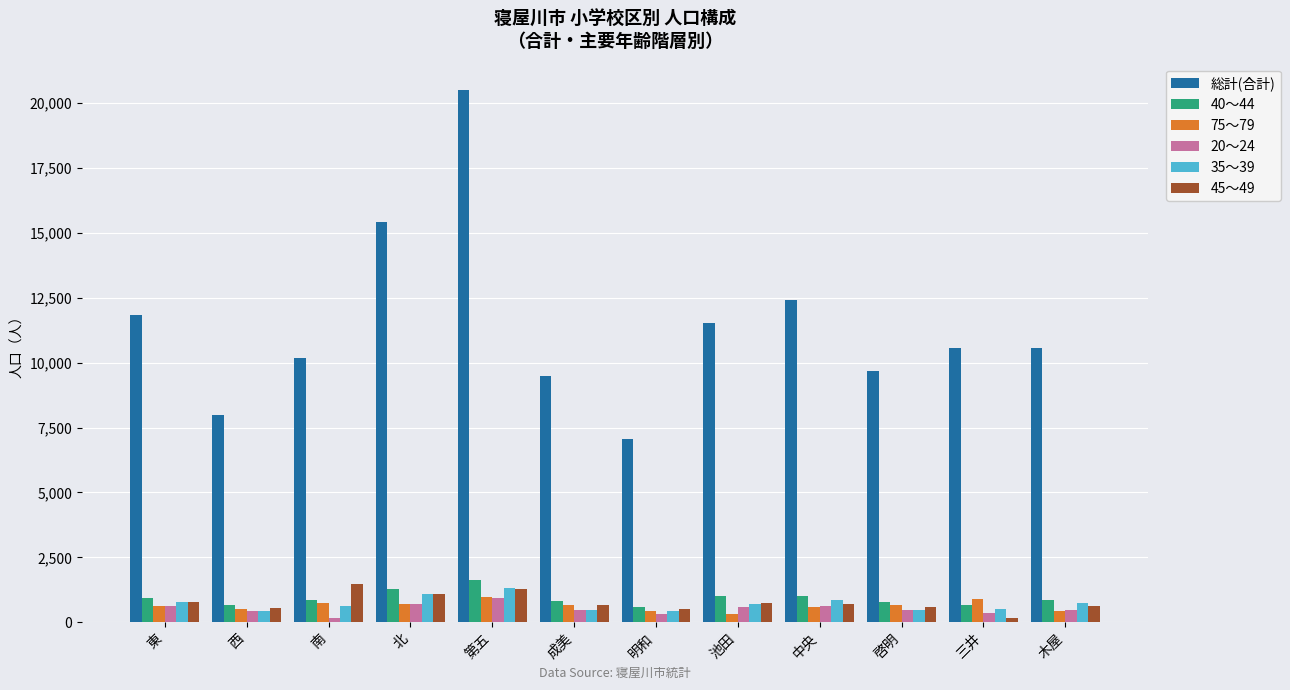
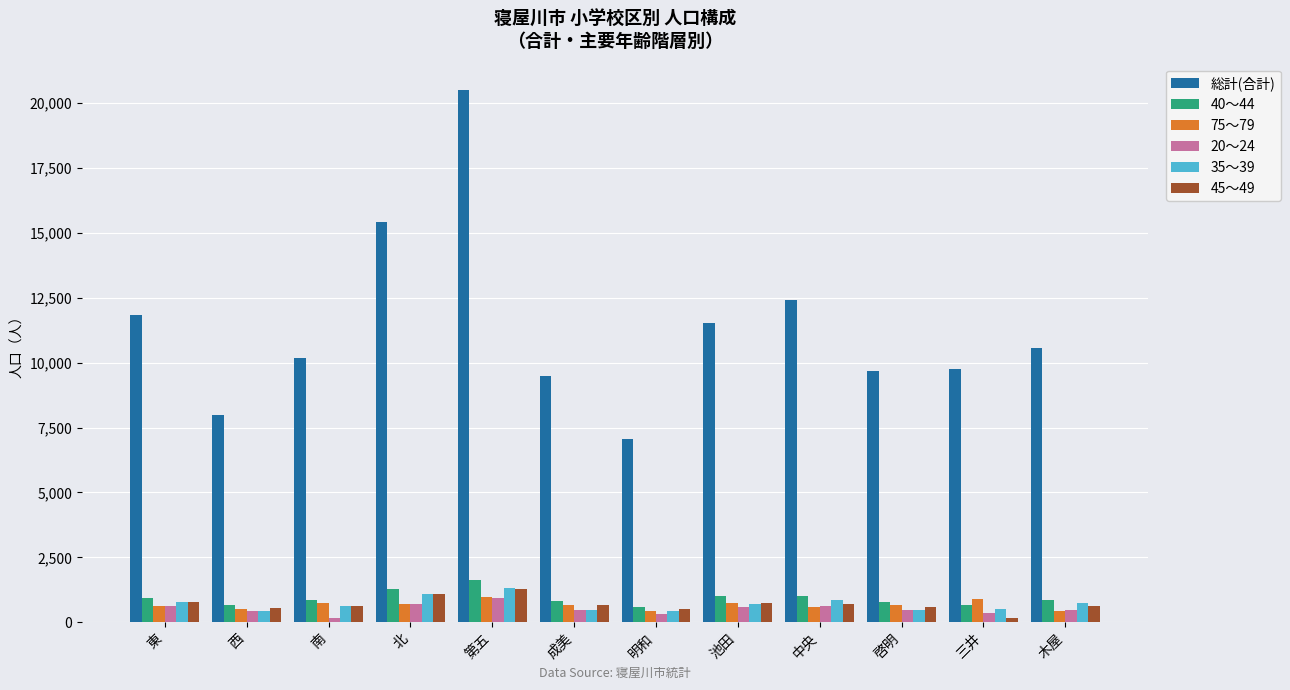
  {
    "総計(合計)": {
      "東": "11,800",
      "西": "8,000",
      "南": "10,200",
      "北": "15,400",
      "第五": "20,500",
      "成美": "9,500",
      "明和": "7,100",
      "池田": "11,500",
      "中央": "12,400",
      "啓明": "9,700",
-     "三井": "10,600",
+     "三井": "9,700",
      "木屋": "10,600"
    },
    "40～44": {
      "東": "900",
      "西": "700",
      "南": "900",
      "北": "1,300",
      "第五": "1,600",
      "成美": "800",
      "明和": "600",
      "池田": "1,000",
      "中央": "1,000",
      "啓明": "800",
      "三井": "700",
      "木屋": "900"
    },
    "75～79": {
      "東": "600",
      "西": "500",
      "南": "700",
      "北": "700",
      "第五": "1,000",
      "成美": "700",
      "明和": "400",
-     "池田": "300",
+     "池田": "800",
      "中央": "600",
      "啓明": "700",
      "三井": "900",
      "木屋": "400"
    },
    "20～24": {
      "東": "600",
      "西": "400",
      "南": "200",
      "北": "700",
      "第五": "900",
      "成美": "500",
      "明和": "300",
      "池田": "600",
      "中央": "600",
      "啓明": "500",
      "三井": "300",
      "木屋": "500"
    },
    "35～39": {
      "東": "800",
      "西": "400",
      "南": "600",
      "北": "1,100",
      "第五": "1,300",
      "成美": "500",
      "明和": "400",
      "池田": "700",
      "中央": "900",
      "啓明": "500",
      "三井": "500",
      "木屋": "700"
    },
    "45～49": {
      "東": "800",
      "西": "600",
-     "南": "1,500",
+     "南": "600",
      "北": "1,100",
      "第五": "1,300",
      "成美": "700",
      "明和": "500",
      "池田": "800",
      "中央": "700",
      "啓明": "600",
      "三井": "200",
      "木屋": "600"
    }
  }
